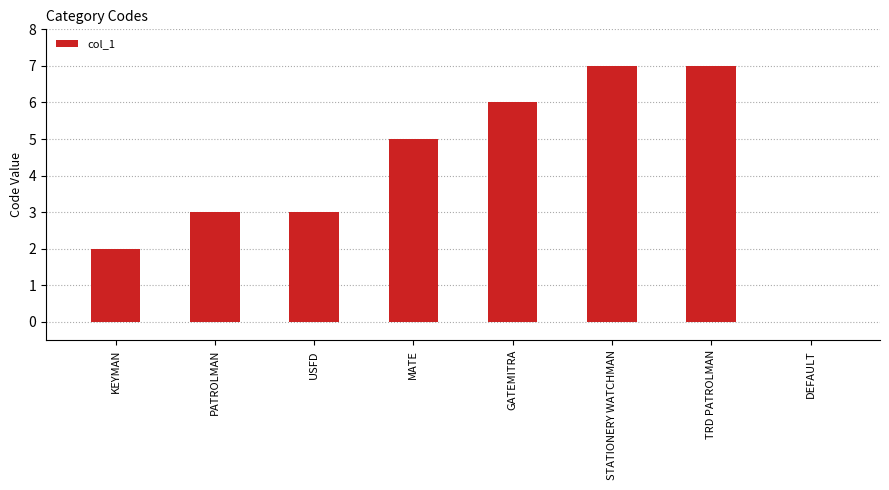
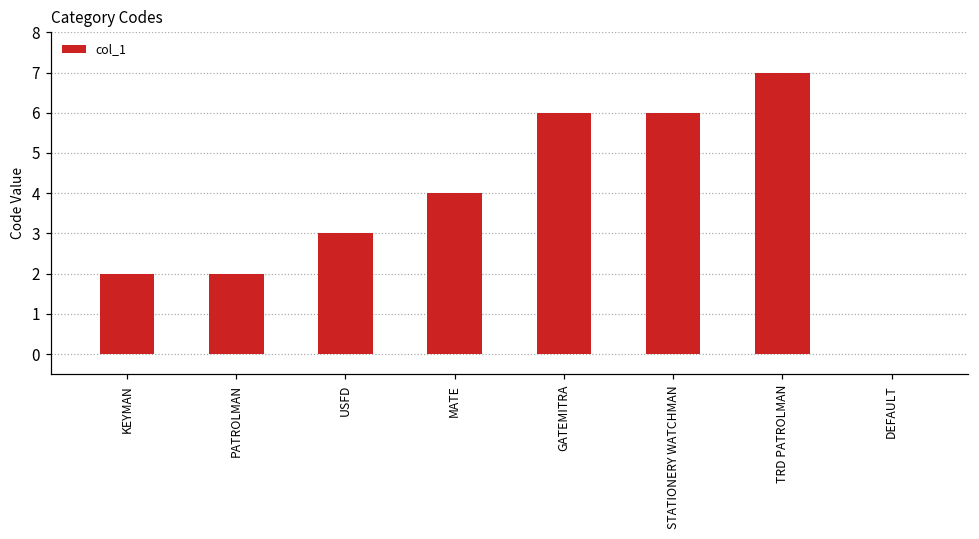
  {
    "KEYMAN": 2,
-   "PATROLMAN": 3,
+   "PATROLMAN": 2,
    "USFD": 3,
-   "MATE": 5,
+   "MATE": 4,
    "GATEMITRA": 6,
-   "STATIONERY WATCHMAN": 7,
+   "STATIONERY WATCHMAN": 6,
    "TRD PATROLMAN": 7,
    "DEFAULT": 0
  }
